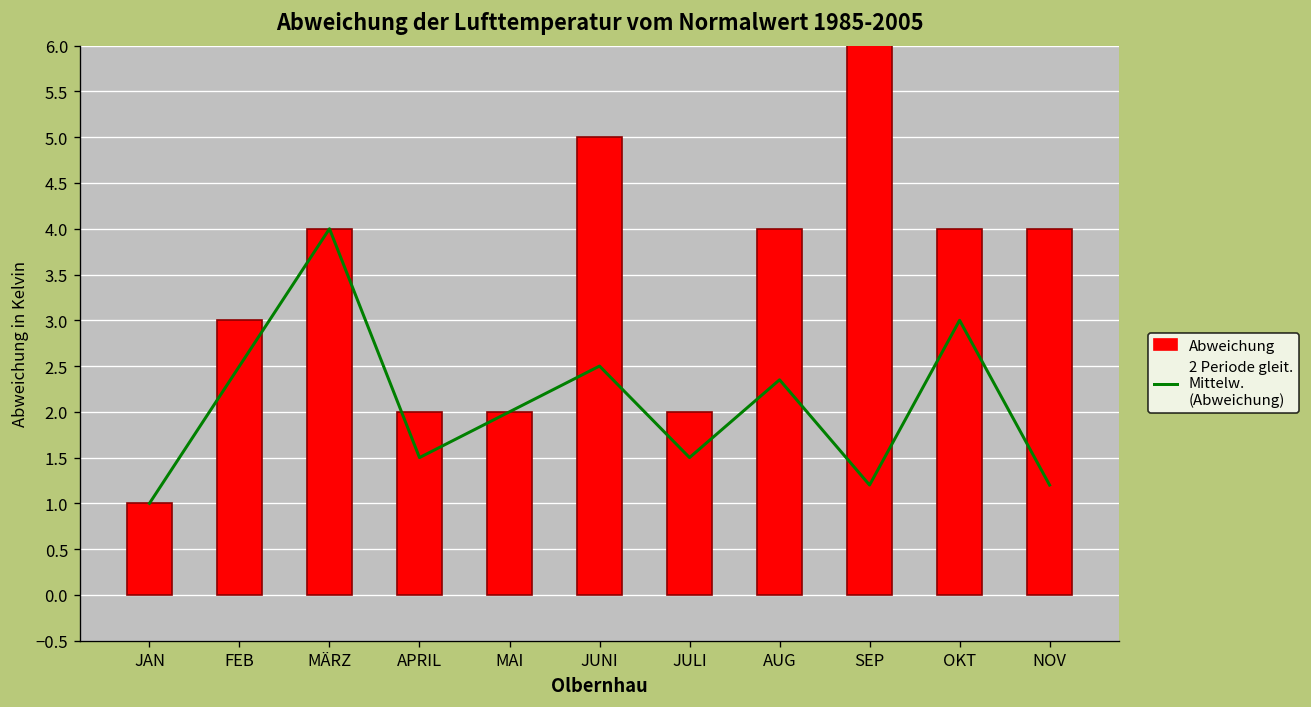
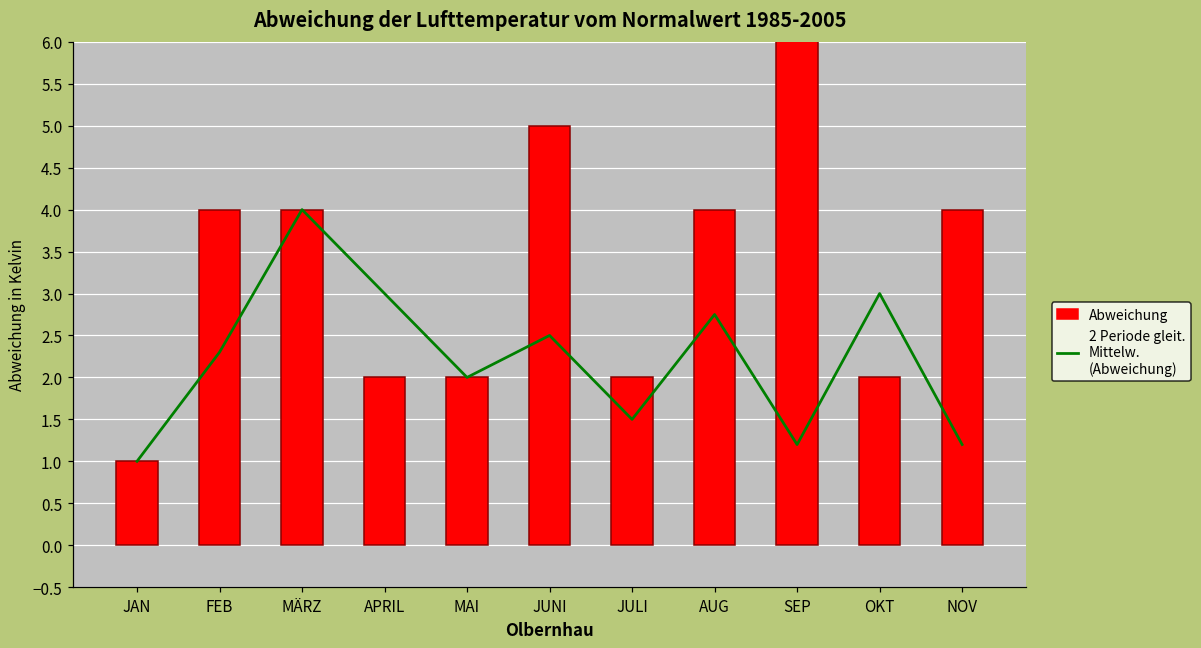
  {
    "2 Periode gleit. Mittelw. (Abweichung)": {
      "JAN": 1.0,
-     "FEB": 2.5,
+     "FEB": 2.3,
      "MÄRZ": 4.0,
-     "APRIL": 1.5,
+     "APRIL": 3.0,
      "MAI": 2.0,
      "JUNI": 2.5,
      "JULI": 1.5,
-     "AUG": 2.4,
+     "AUG": 2.8,
      "SEP": 1.2,
      "OKT": 3.0,
      "NOV": 1.2
    },
    "Abweichung": {
      "JAN": 1,
-     "FEB": 3,
+     "FEB": 4,
      "MÄRZ": 4,
      "APRIL": 2,
      "MAI": 2,
      "JUNI": 5,
      "JULI": 2,
      "AUG": 4,
-     "OKT": 4,
+     "OKT": 2,
      "NOV": 4
    }
  }
